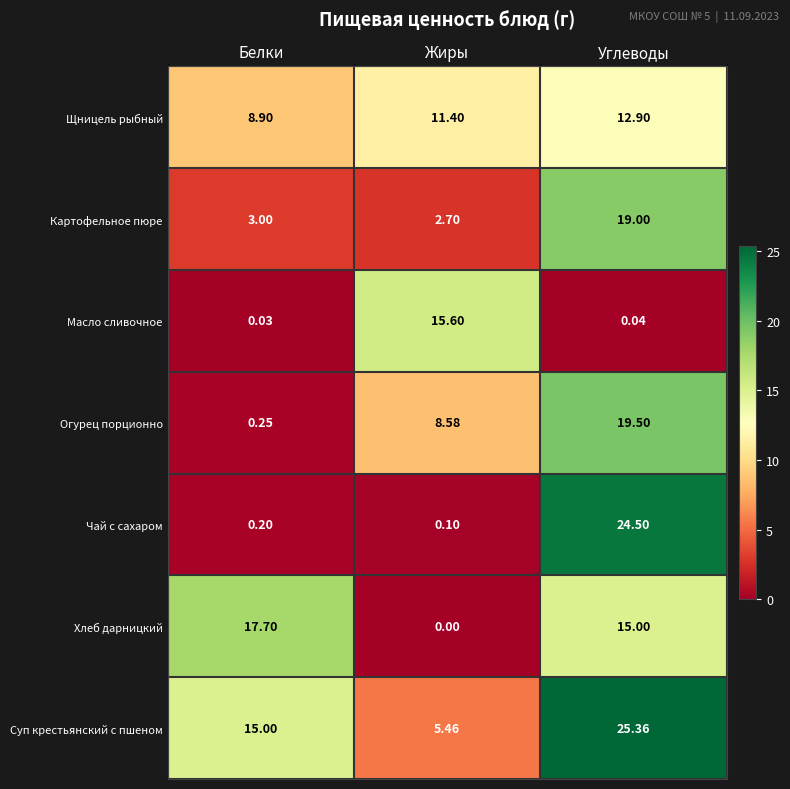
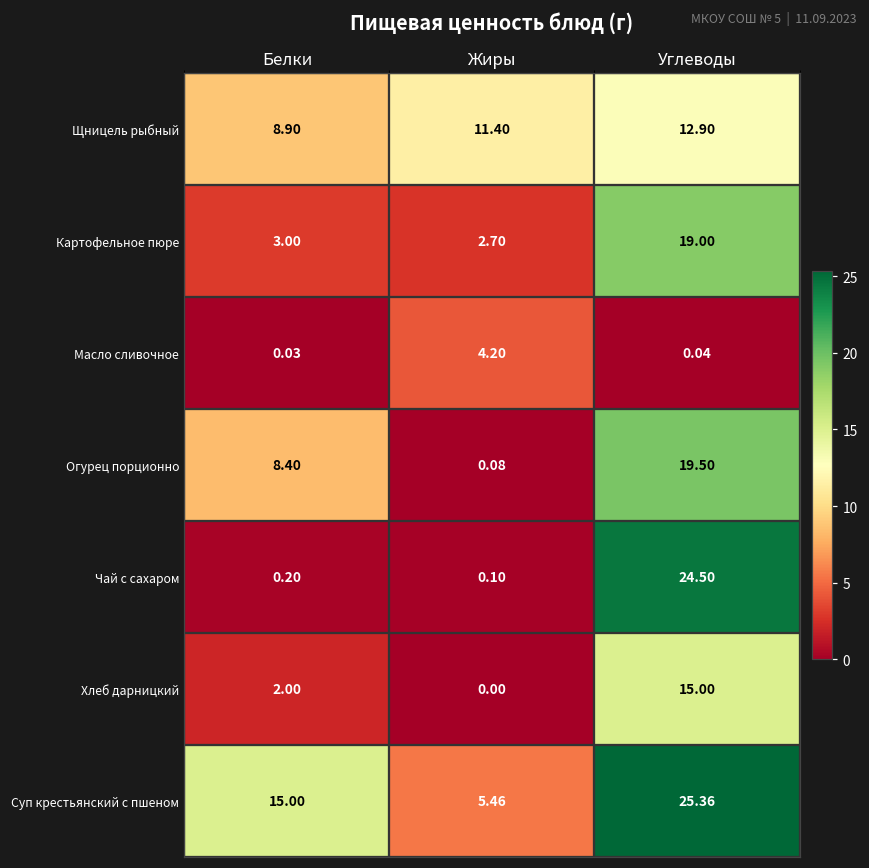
  {
    "Щницель рыбный": {
      "Белки": 8.90,
      "Жиры": 11.40,
      "Углеводы": 12.90
    },
    "Картофельное пюре": {
      "Белки": 3.00,
      "Жиры": 2.70,
      "Углеводы": 19.00
    },
    "Масло сливочное": {
      "Белки": 0.03,
-     "Жиры": 15.60,
+     "Жиры": 4.20,
      "Углеводы": 0.04
    },
    "Огурец порционно": {
-     "Белки": 0.25,
-     "Жиры": 8.58,
+     "Белки": 8.40,
+     "Жиры": 0.08,
      "Углеводы": 19.50
    },
    "Чай с сахаром": {
      "Белки": 0.20,
      "Жиры": 0.10,
      "Углеводы": 24.50
    },
    "Хлеб дарницкий": {
-     "Белки": 17.70,
+     "Белки": 2.00,
      "Жиры": 0.00,
      "Углеводы": 15.00
    },
    "Суп крестьянский с пшеном": {
      "Белки": 15.00,
      "Жиры": 5.46,
      "Углеводы": 25.36
    }
  }
